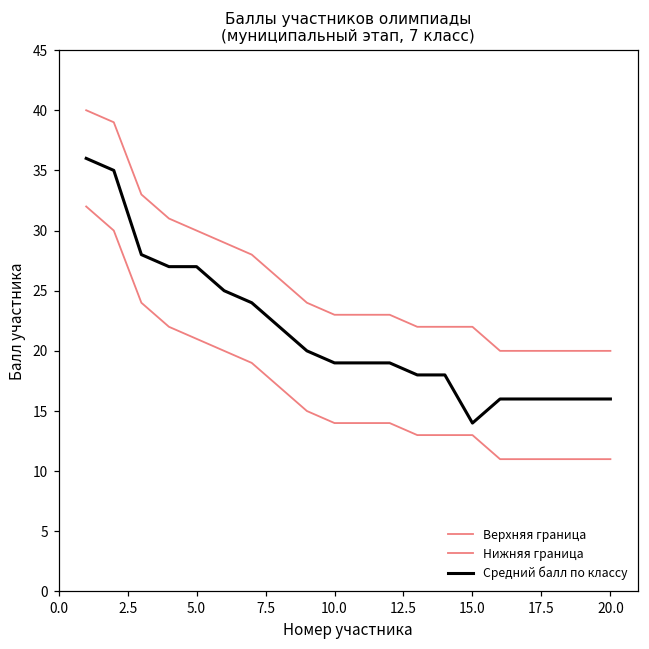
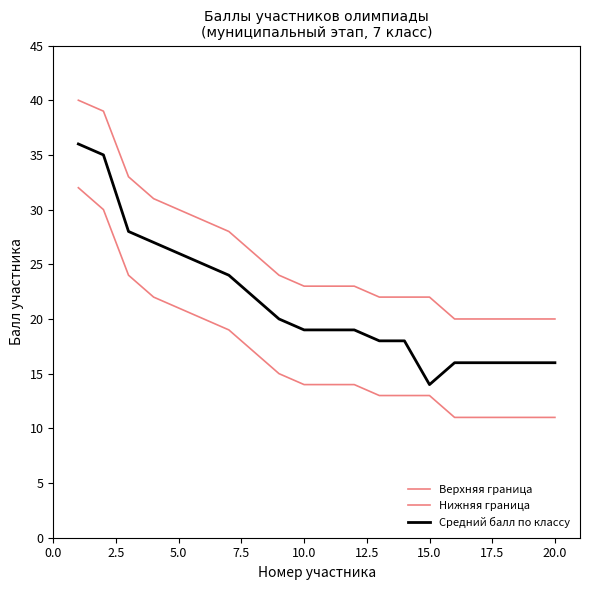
  {
    "Средний балл по классу": {
-     "5.0": 27,
+     "5.0": 26,
      "10.0": 19,
      "15.0": 14,
      "20.0": 16
    }
  }
